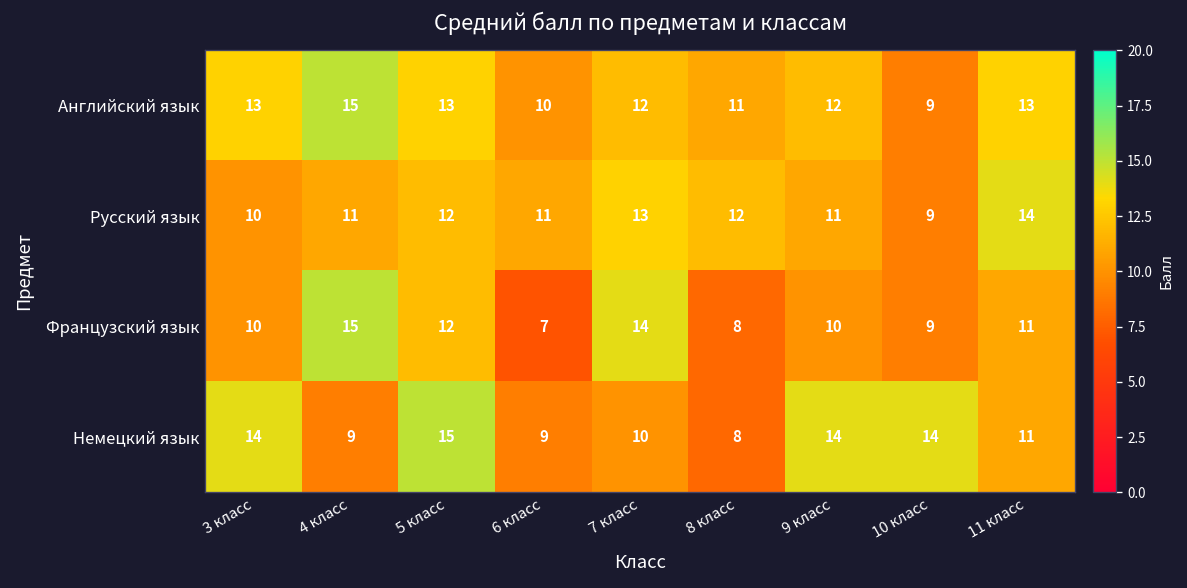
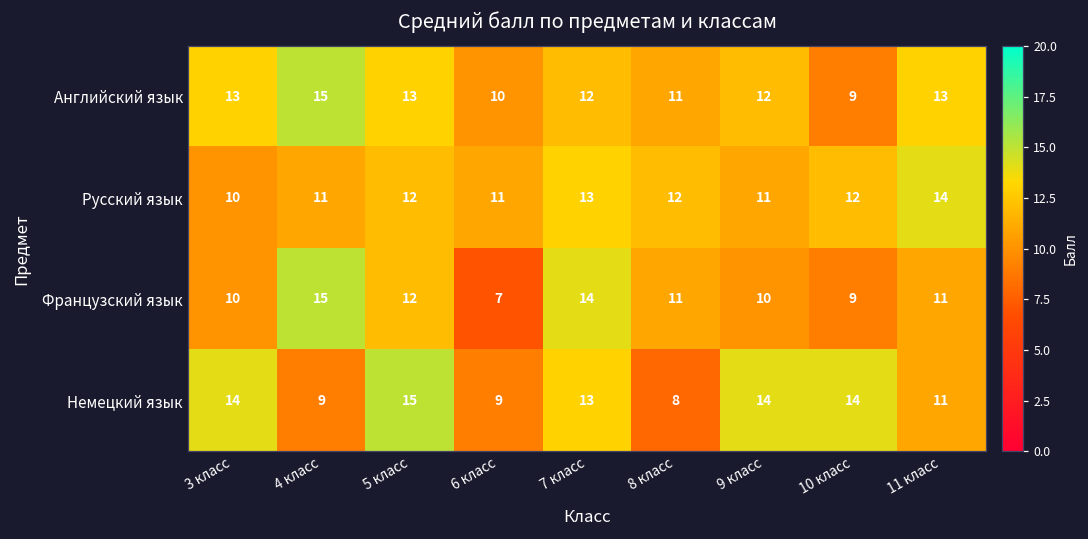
  {
    "Английский язык": {
      "3 класс": 13,
      "4 класс": 15,
      "5 класс": 13,
      "6 класс": 10,
      "7 класс": 12,
      "8 класс": 11,
      "9 класс": 12,
      "10 класс": 9,
      "11 класс": 13
    },
    "Русский язык": {
      "3 класс": 10,
      "4 класс": 11,
      "5 класс": 12,
      "6 класс": 11,
      "7 класс": 13,
      "8 класс": 12,
      "9 класс": 11,
-     "10 класс": 9,
+     "10 класс": 12,
      "11 класс": 14
    },
    "Французский язык": {
      "3 класс": 10,
      "4 класс": 15,
      "5 класс": 12,
      "6 класс": 7,
      "7 класс": 14,
-     "8 класс": 8,
+     "8 класс": 11,
      "9 класс": 10,
      "10 класс": 9,
      "11 класс": 11
    },
    "Немецкий язык": {
      "3 класс": 14,
      "4 класс": 9,
      "5 класс": 15,
      "6 класс": 9,
-     "7 класс": 10,
+     "7 класс": 13,
      "8 класс": 8,
      "9 класс": 14,
      "10 класс": 14,
      "11 класс": 11
    }
  }
